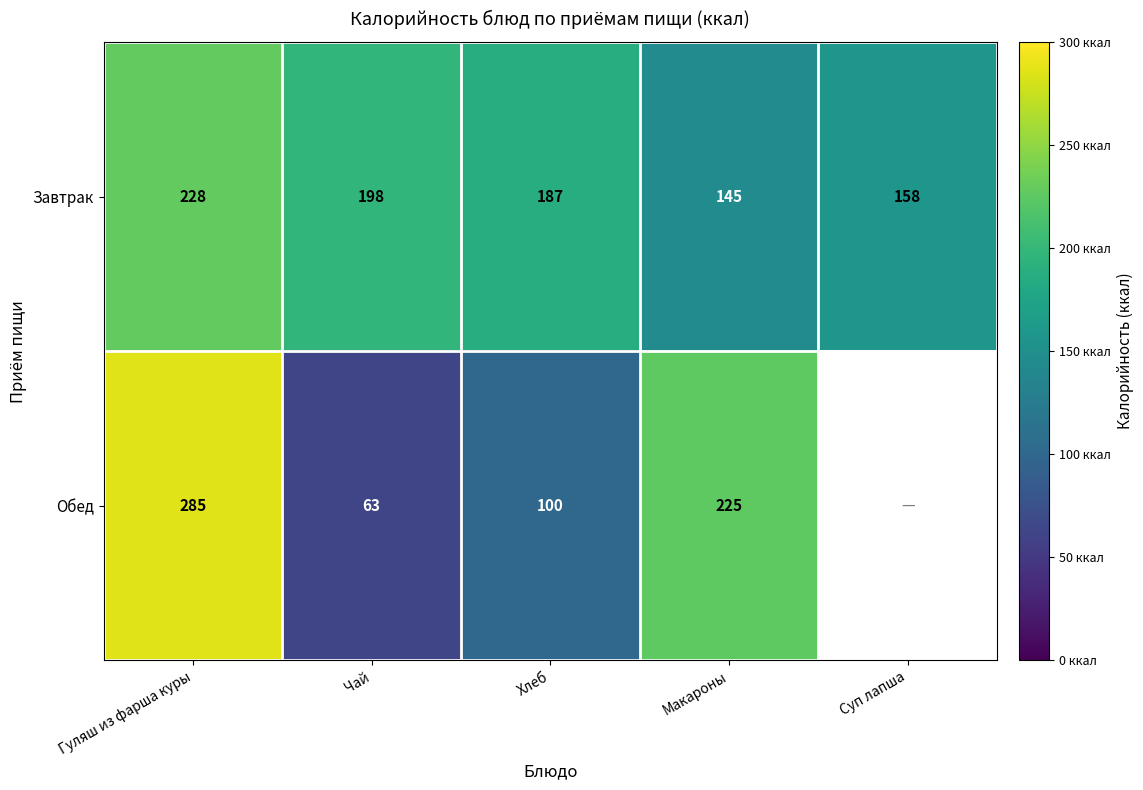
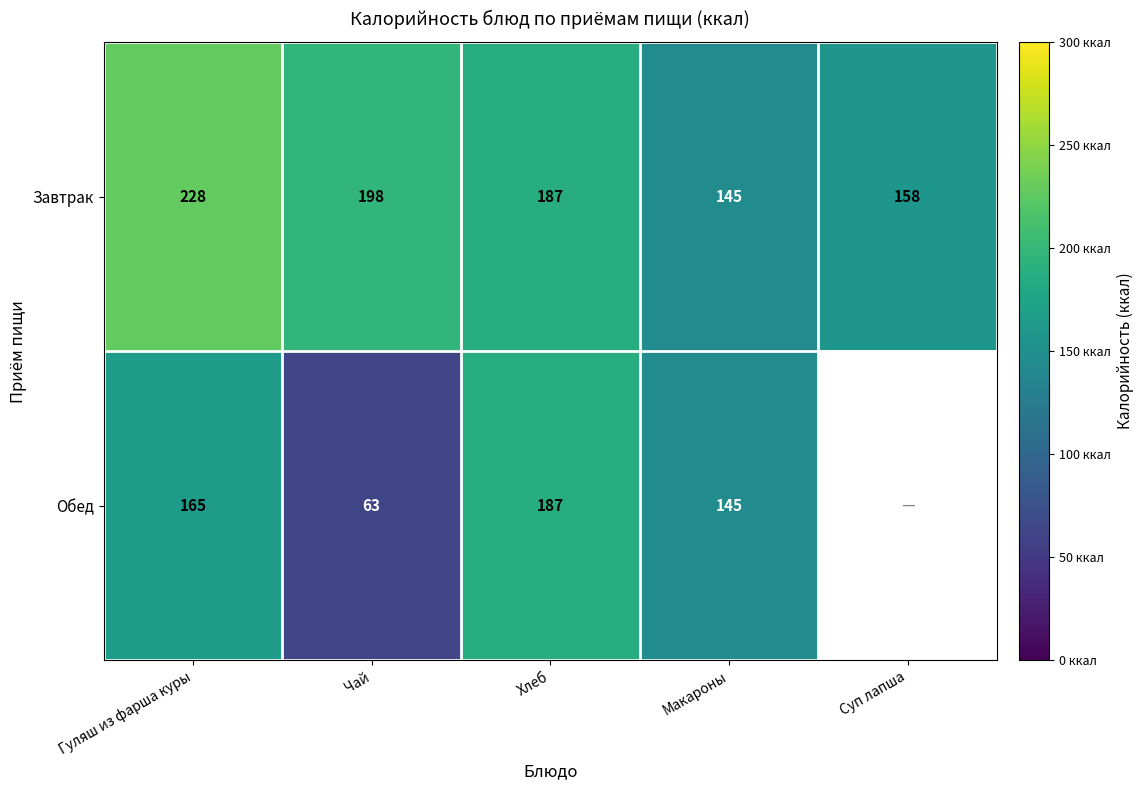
  {
    "Завтрак": {
      "Гуляш из фарша куры": 228,
      "Чай": 198,
      "Хлеб": 187,
      "Макароны": 145,
      "Суп лапша": 158
    },
    "Обед": {
-     "Гуляш из фарша куры": 285,
+     "Гуляш из фарша куры": 165,
      "Чай": 63,
-     "Хлеб": 100,
-     "Макароны": 225
+     "Хлеб": 187,
+     "Макароны": 145
    }
  }
